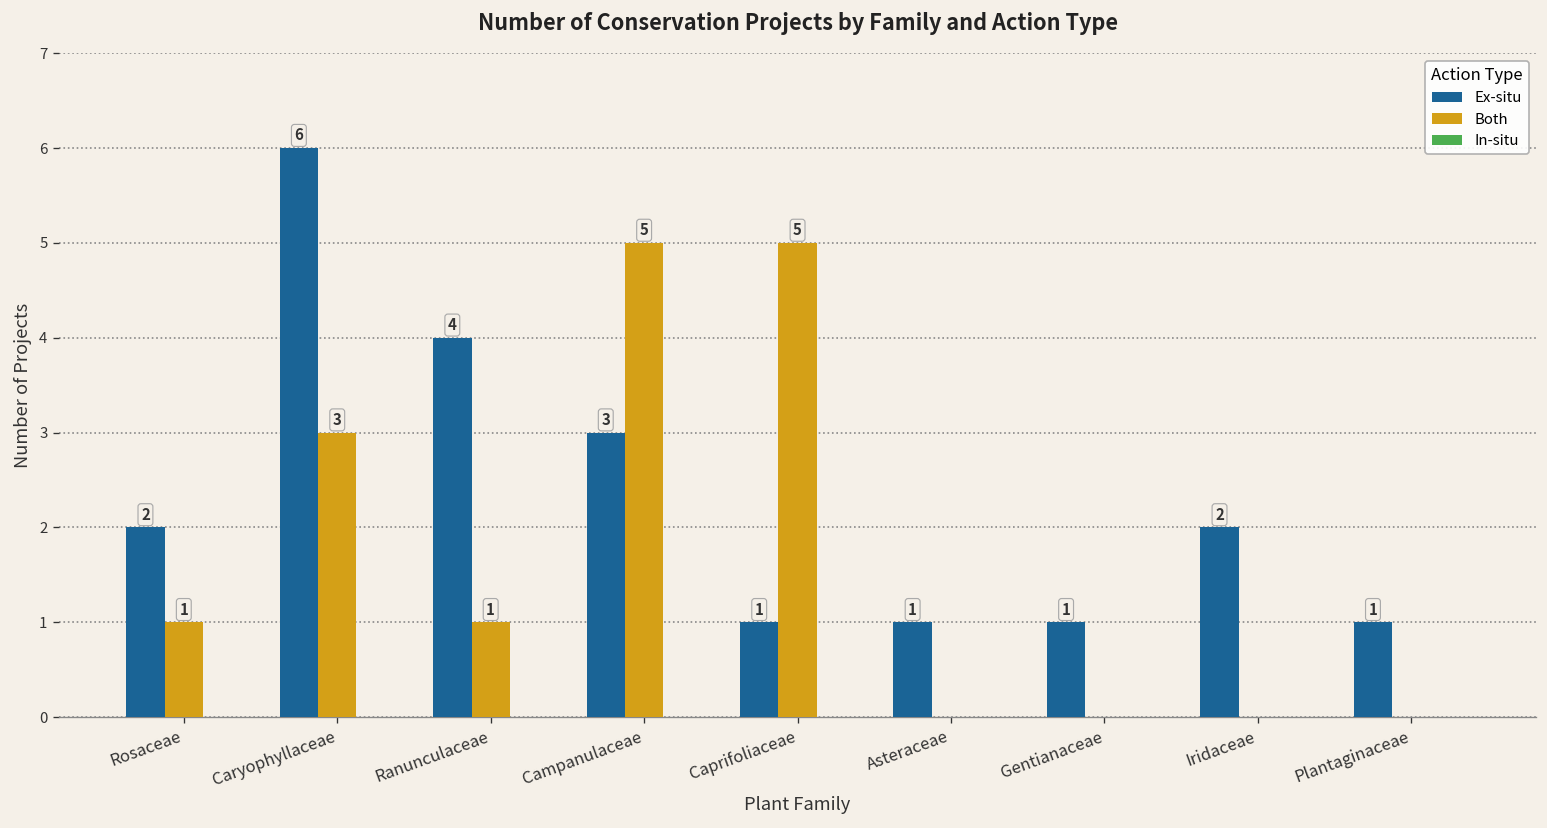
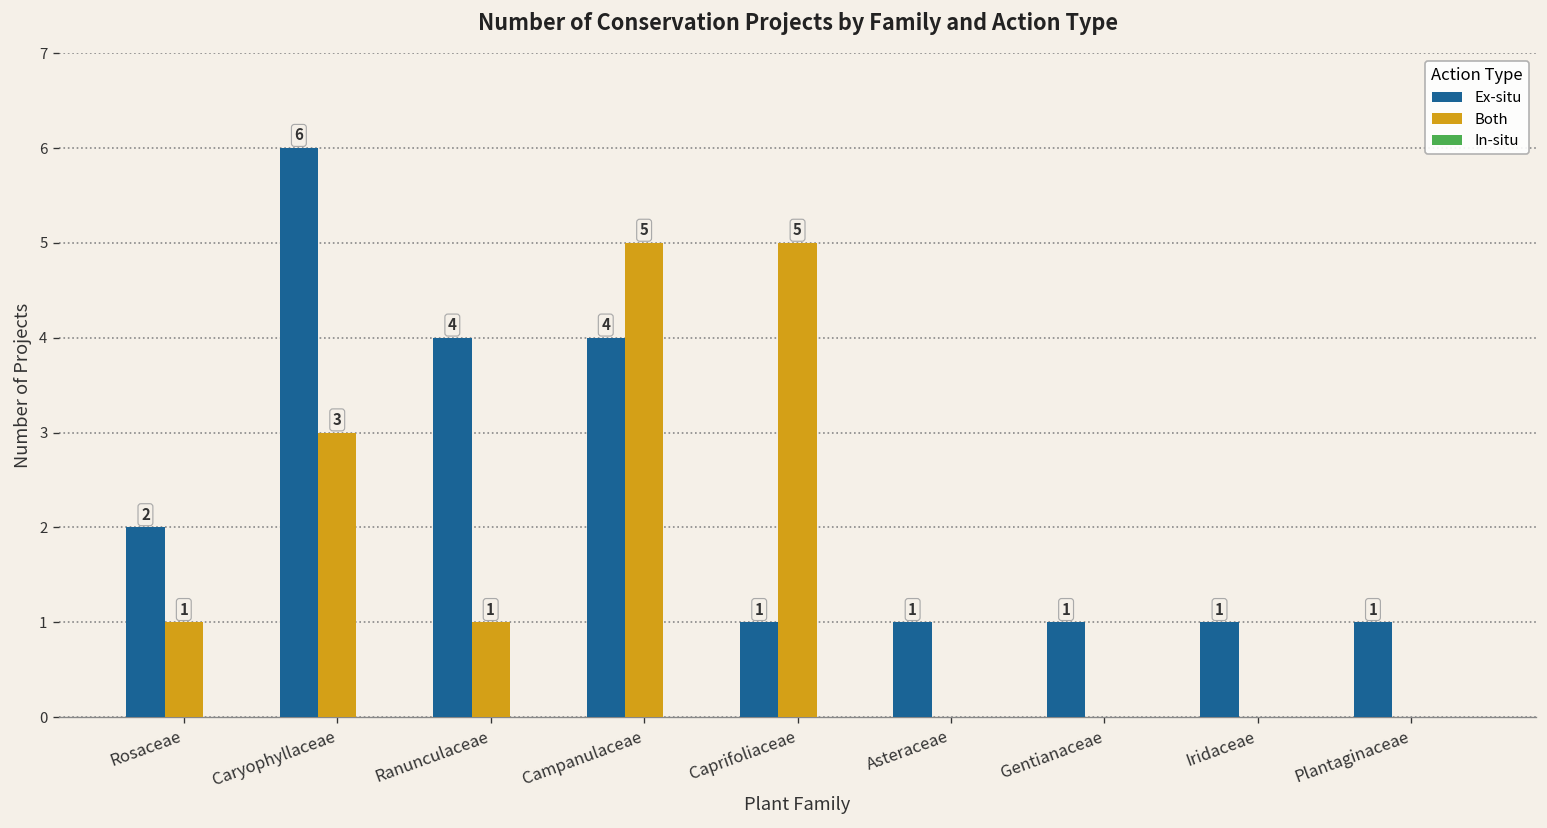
  {
    "Ex-situ": {
-     "Campanulaceae": 3,
-     "Iridaceae": 2
+     "Campanulaceae": 4,
+     "Iridaceae": 1
    },
    "Both": {
      "Asteraceae": 0.0,
      "Gentianaceae": 0.0,
      "Iridaceae": 0.0,
      "Plantaginaceae": 0.0
    },
    "In-situ": {
      "Rosaceae": 0.0,
      "Caryophyllaceae": 0.0,
      "Ranunculaceae": 0.0,
      "Campanulaceae": 0.0,
      "Caprifoliaceae": 0.0,
      "Asteraceae": 0.0,
      "Gentianaceae": 0.0,
      "Iridaceae": 0.0,
      "Plantaginaceae": 0.0
    }
  }
